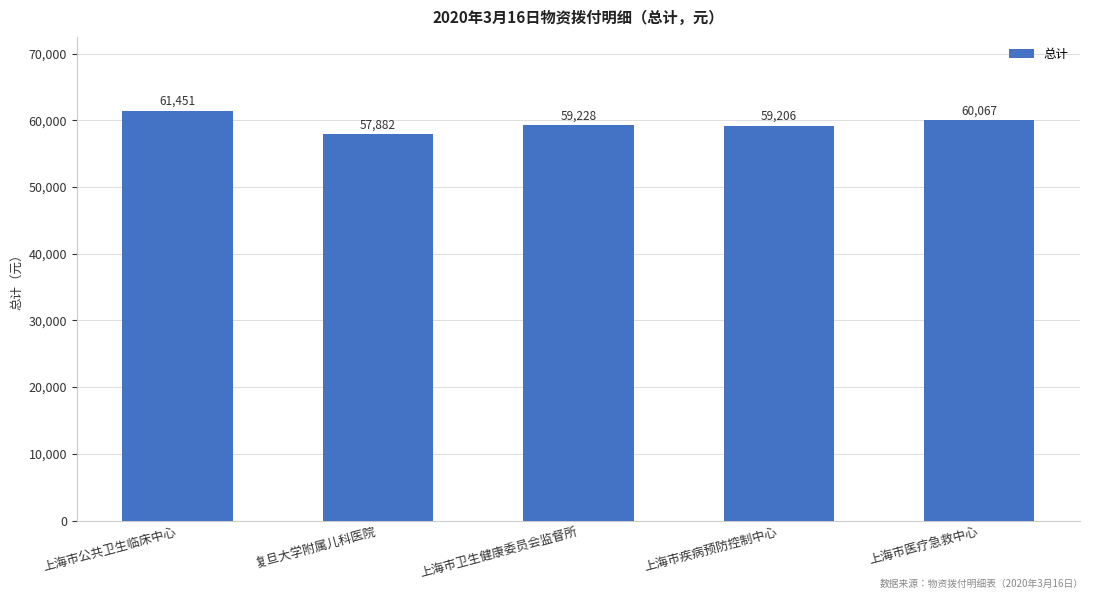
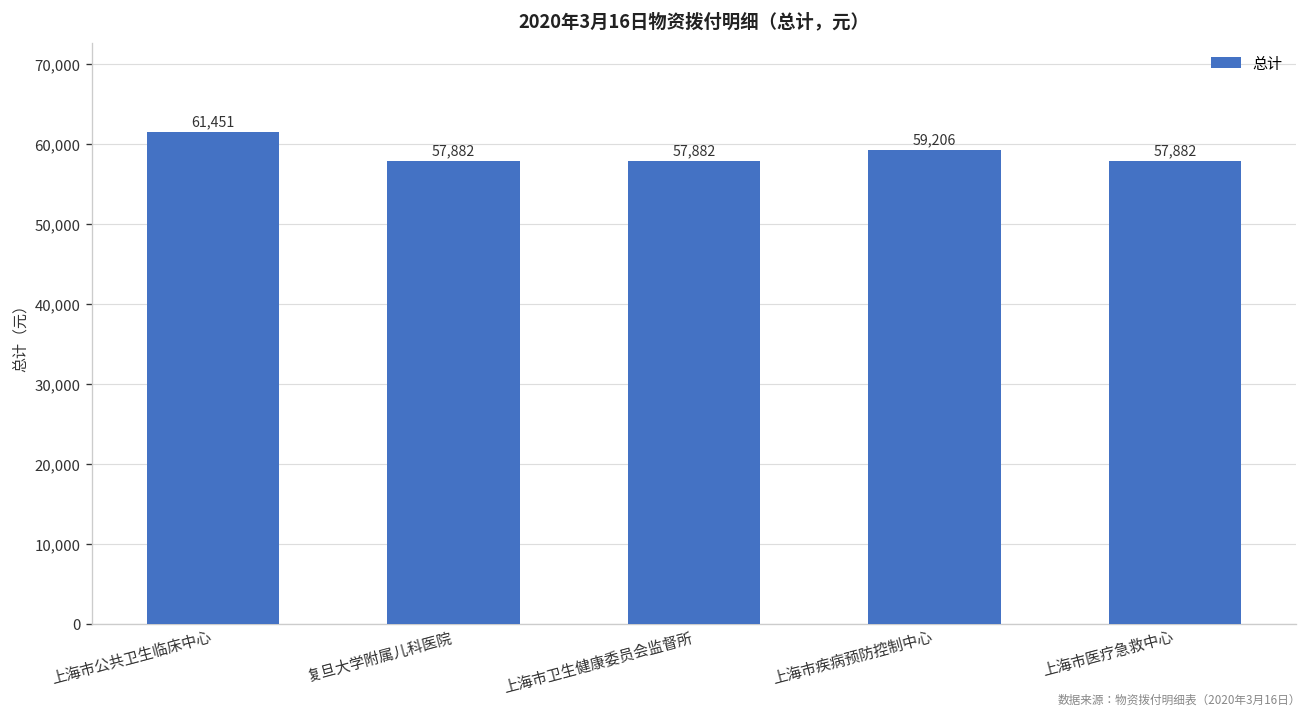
  {
    "上海市公共卫生临床中心": "61,451",
    "复旦大学附属儿科医院": "57,882",
-   "上海市卫生健康委员会监督所": "59,228",
+   "上海市卫生健康委员会监督所": "57,882",
    "上海市疾病预防控制中心": "59,206",
-   "上海市医疗急救中心": "60,067"
+   "上海市医疗急救中心": "57,882"
  }
